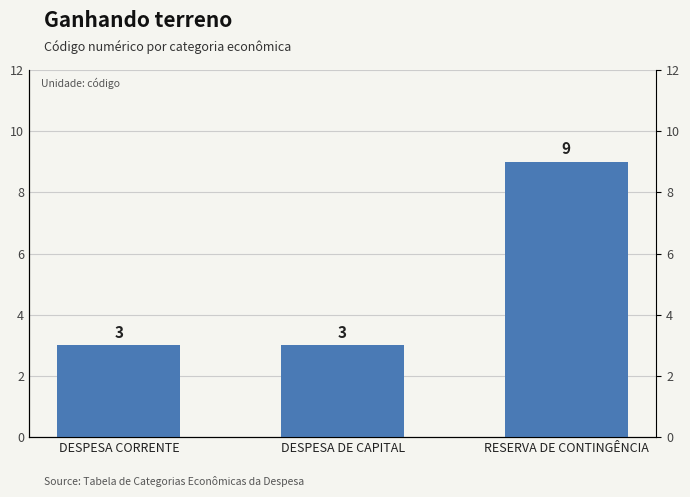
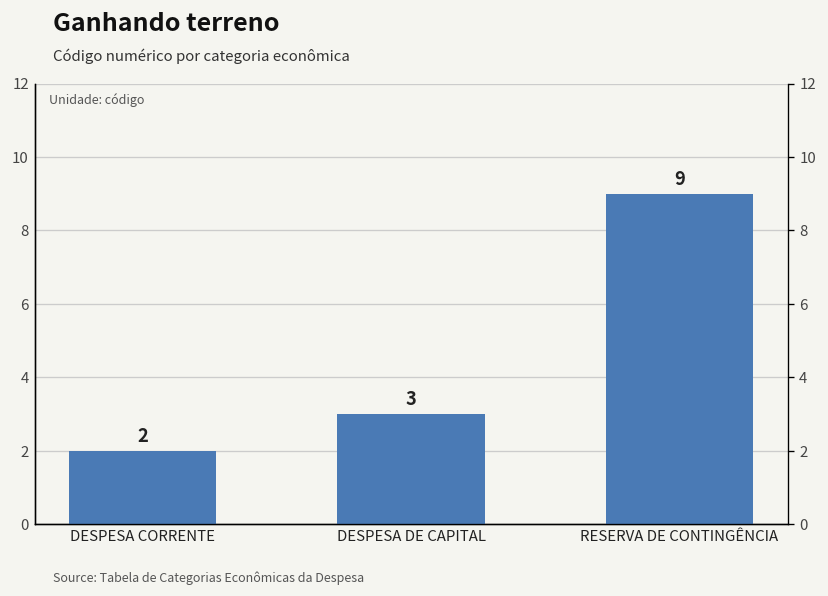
  {
-   "DESPESA CORRENTE": 3,
+   "DESPESA CORRENTE": 2,
    "DESPESA DE CAPITAL": 3,
    "RESERVA DE CONTINGÊNCIA": 9
  }
